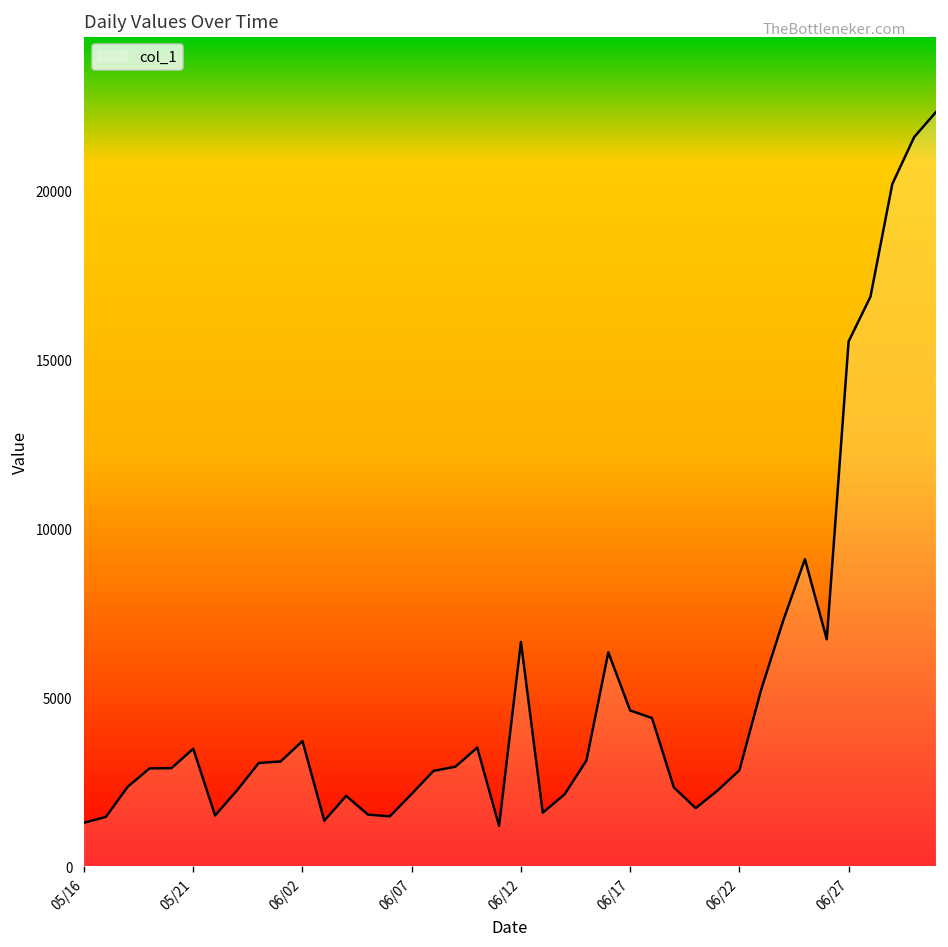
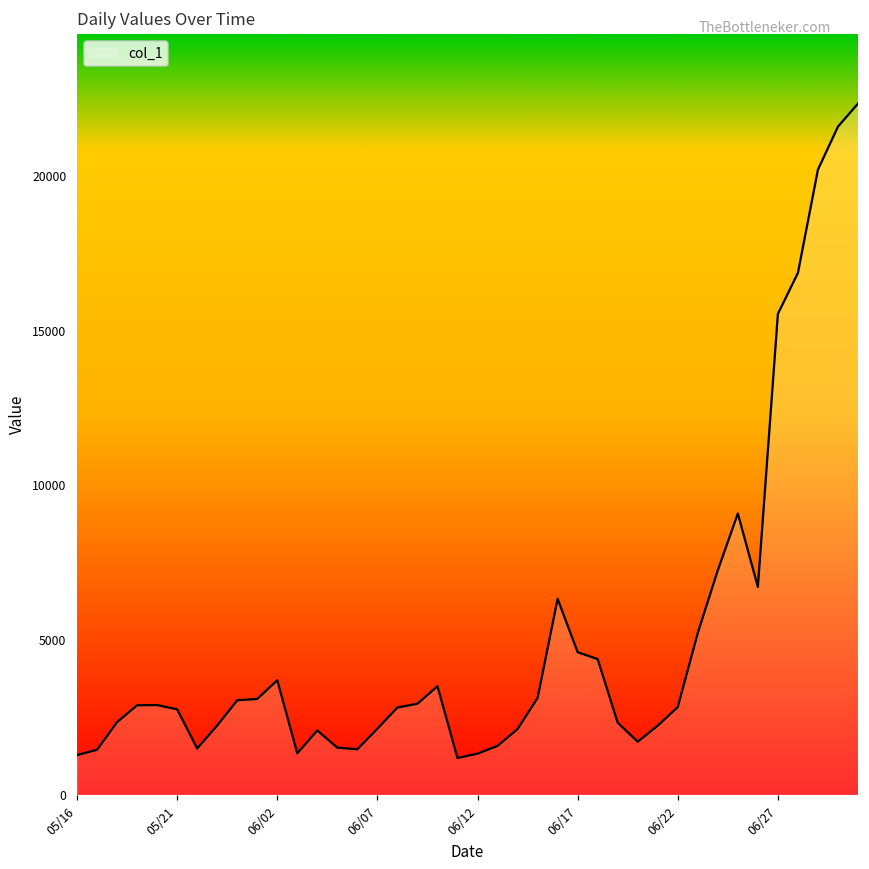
  {
    "05/16": 1300,
-   "05/21": 3500,
+   "05/21": 2800,
    "06/02": 3700,
    "06/07": 2100,
-   "06/12": 6600,
+   "06/12": 1300,
    "06/17": 4600,
    "06/22": 2800,
    "06/27": 15500
  }
